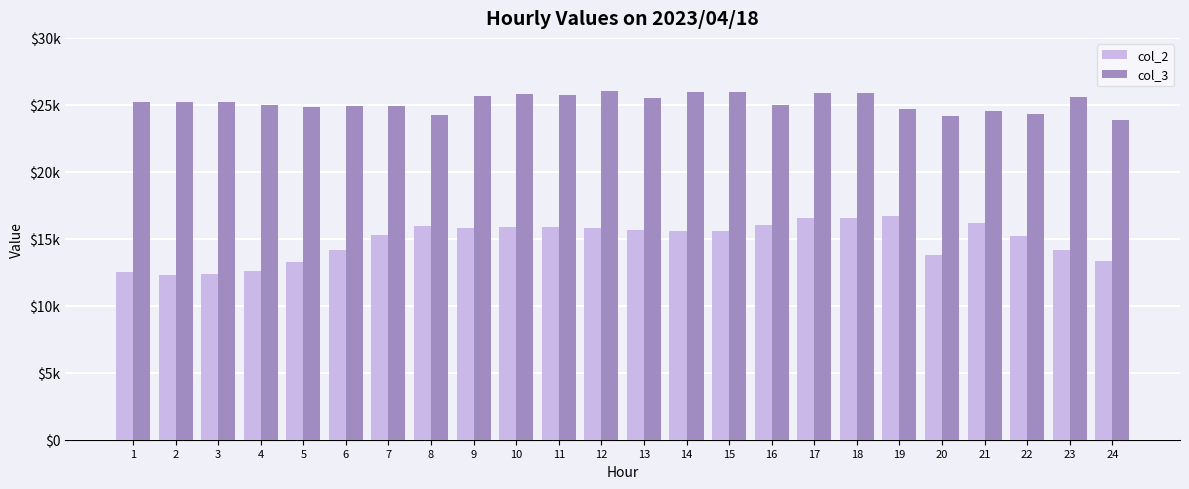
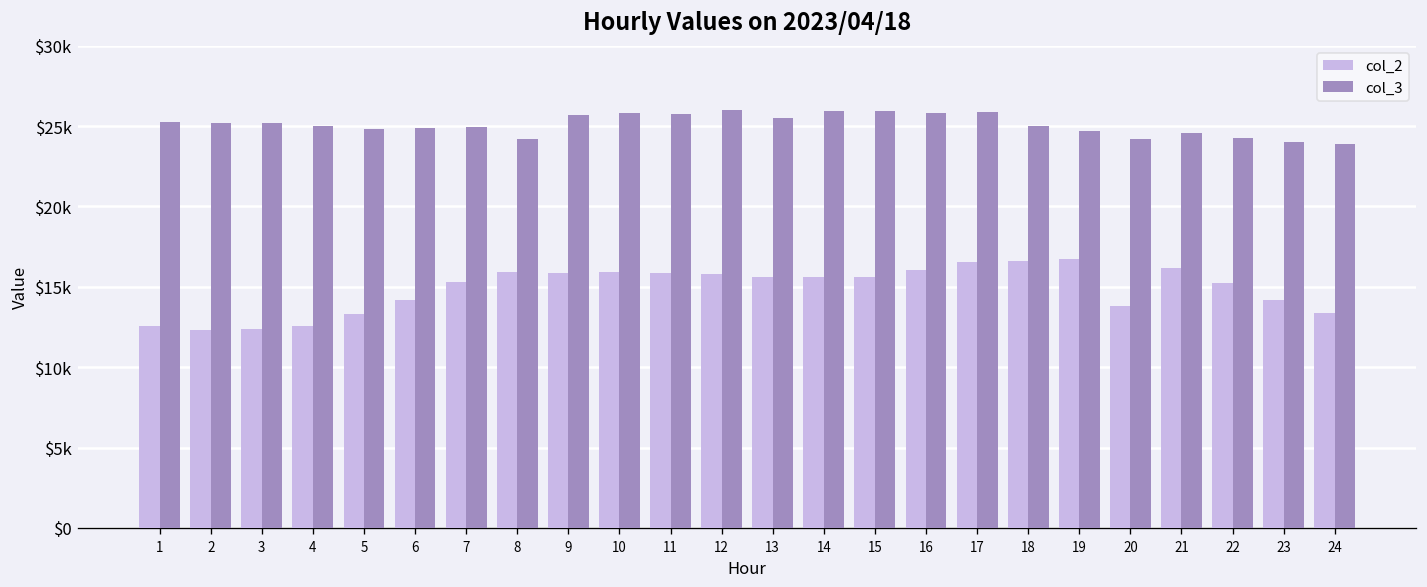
  {
    "col_2": {
      "1": "$12500",
      "2": "$12300",
      "3": "$12400",
      "4": "$12600",
      "5": "$13300",
      "6": "$14200",
      "7": "$15300",
      "8": "$15900",
      "9": "$15800",
      "10": "$15900",
      "11": "$15800",
      "12": "$15800",
      "13": "$15600",
      "14": "$15600",
      "15": "$15600",
      "16": "$16000",
      "17": "$16500",
      "18": "$16600",
      "19": "$16700",
      "20": "$13800",
      "21": "$16200",
      "22": "$15200",
      "23": "$14200",
      "24": "$13300"
    },
    "col_3": {
      "1": "$25200",
      "2": "$25200",
      "3": "$25200",
      "4": "$25000",
      "5": "$24800",
      "6": "$24900",
      "7": "$24900",
      "8": "$24200",
      "9": "$25700",
      "10": "$25800",
      "11": "$25800",
      "12": "$26000",
      "13": "$25500",
      "14": "$26000",
      "15": "$25900",
-     "16": "$25000",
+     "16": "$25800",
      "17": "$25900",
-     "18": "$25900",
+     "18": "$25000",
      "19": "$24700",
      "20": "$24200",
      "21": "$24600",
      "22": "$24300",
-     "23": "$25600",
+     "23": "$24000",
      "24": "$23900"
    }
  }
